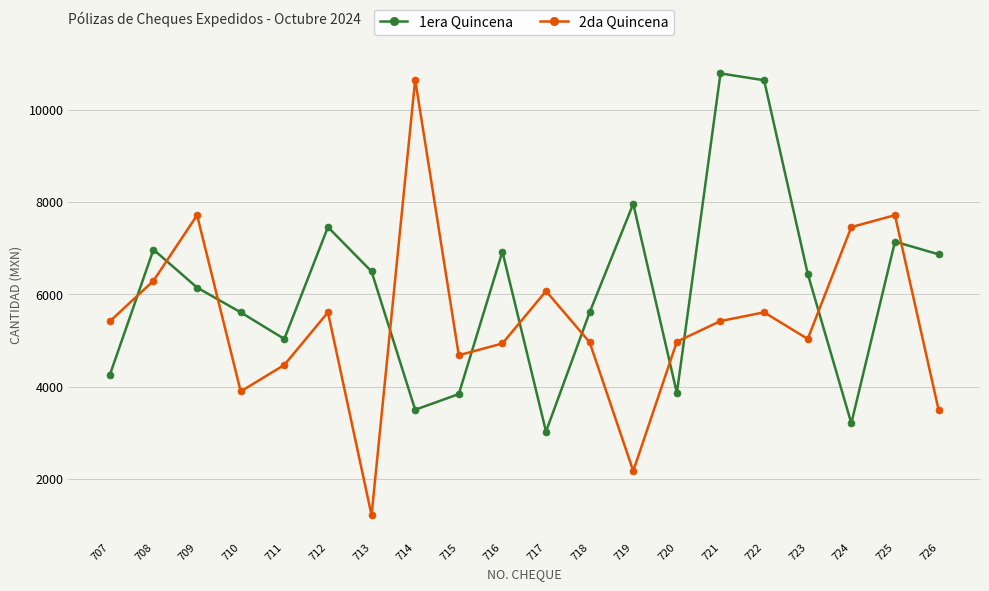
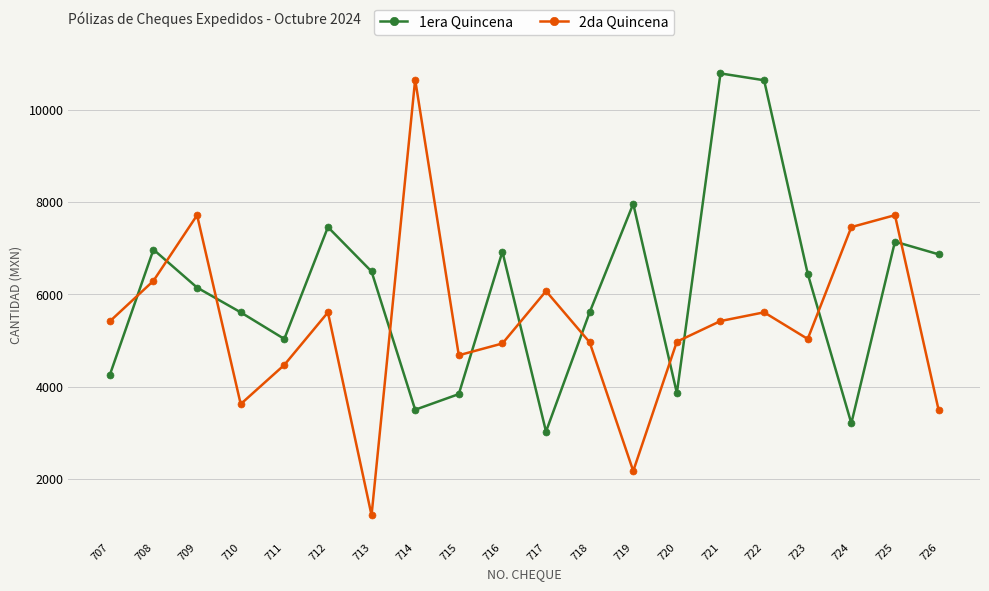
  {
    "1era Quincena": {
      "707": 4300,
      "708": 7000,
      "709": 6100,
      "710": 5600,
      "711": 5000,
      "712": 7500,
      "713": 6500,
      "714": 3500,
      "715": 3800,
      "716": 6900,
      "717": 3000,
      "718": 5600,
      "719": 8000,
      "720": 3900,
      "721": 10800,
      "722": 10600,
      "723": 6400,
      "724": 3200,
      "725": 7100,
      "726": 6900
    },
    "2da Quincena": {
      "707": 5400,
      "708": 6300,
      "709": 7700,
-     "710": 3900,
+     "710": 3600,
      "711": 4500,
      "712": 5600,
      "713": 1200,
      "714": 10700,
      "715": 4700,
      "716": 4900,
      "717": 6100,
      "718": 5000,
      "719": 2200,
      "720": 5000,
      "721": 5400,
      "722": 5600,
      "723": 5000,
      "724": 7500,
      "725": 7700,
      "726": 3500
    }
  }
